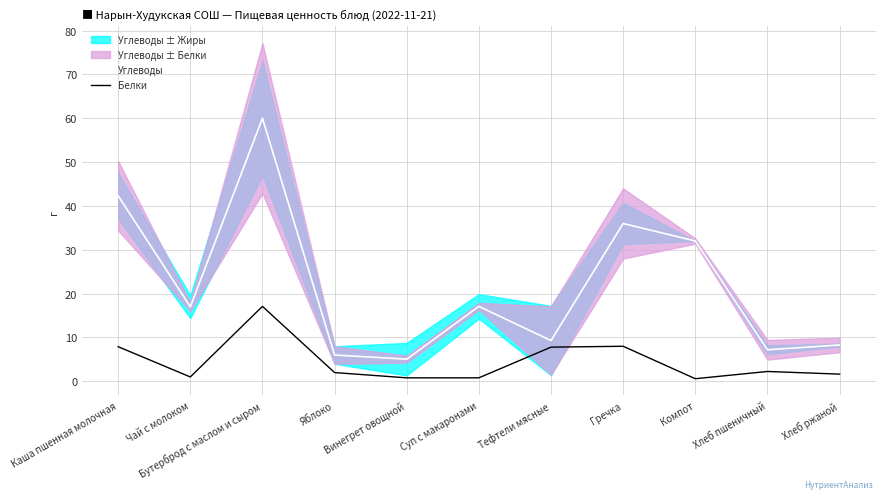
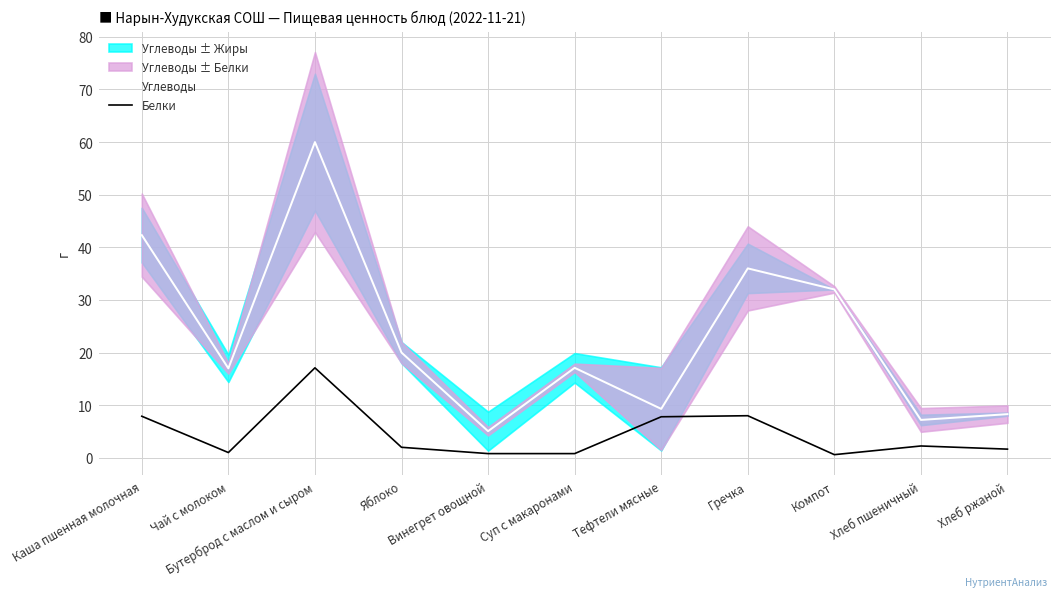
  {
    "Углеводы": {
      "Каша пшенная молочная": 42,
      "Чай с молоком": 17,
      "Бутерброд с маслом и сыром": 60,
-     "Яблоко": 6,
+     "Яблоко": 20,
      "Винегрет овощной": 5,
      "Суп с макаронами": 17,
      "Тефтели мясные": 9,
      "Гречка": 36,
      "Хлеб пшеничный": 7
    },
    "Белки": {
      "Каша пшенная молочная": 8,
      "Чай с молоком": 1,
      "Бутерброд с маслом и сыром": 17,
      "Яблоко": 2,
      "Винегрет овощной": 1,
      "Суп с макаронами": 1,
      "Тефтели мясные": 8,
      "Гречка": 8,
      "Компот": 1,
      "Хлеб пшеничный": 2,
      "Хлеб ржаной": 2
    }
  }
